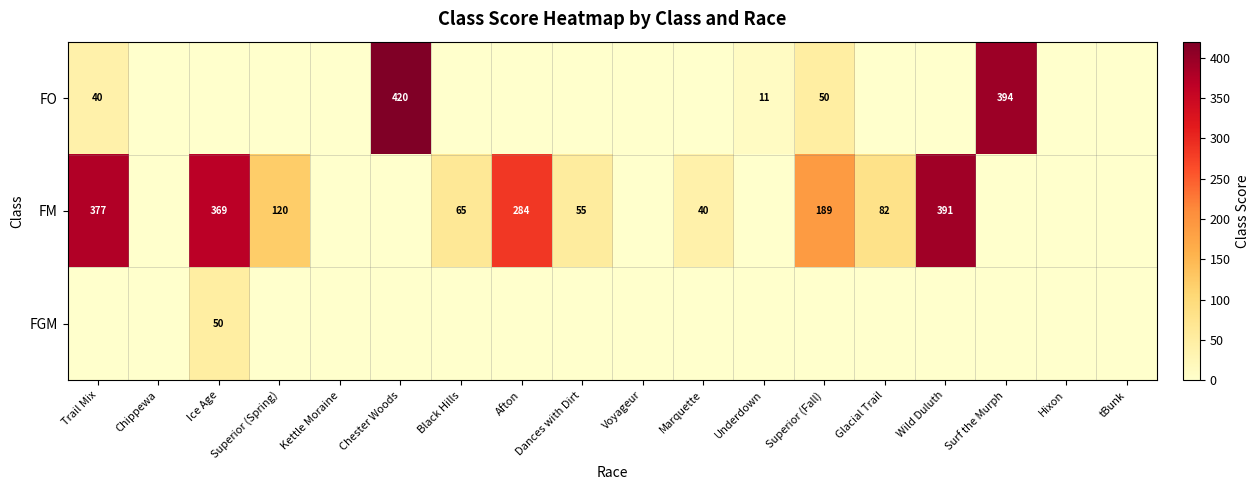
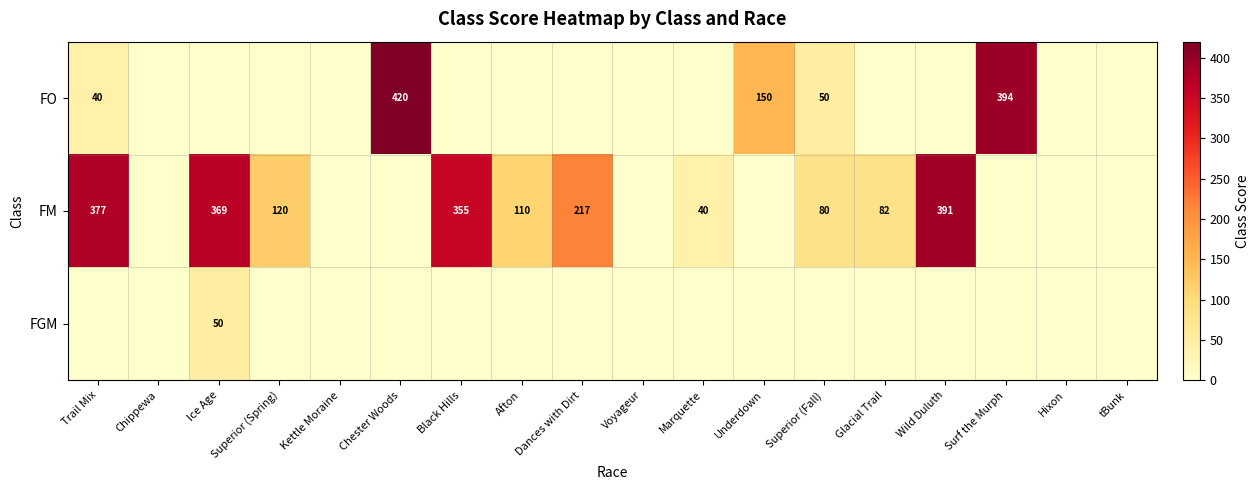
  {
    "FO": {
      "Trail Mix": 40,
      "Chester Woods": 420,
-     "Underdown": 11,
+     "Underdown": 150,
      "Superior (Fall)": 50,
      "Surf the Murph": 394
    },
    "FM": {
      "Trail Mix": 377,
      "Ice Age": 369,
      "Superior (Spring)": 120,
-     "Black Hills": 65,
-     "Afton": 284,
-     "Dances with Dirt": 55,
+     "Black Hills": 355,
+     "Afton": 110,
+     "Dances with Dirt": 217,
      "Marquette": 40,
-     "Superior (Fall)": 189,
+     "Superior (Fall)": 80,
      "Glacial Trail": 82,
      "Wild Duluth": 391
    },
    "FGM": {
      "Ice Age": 50
    }
  }
